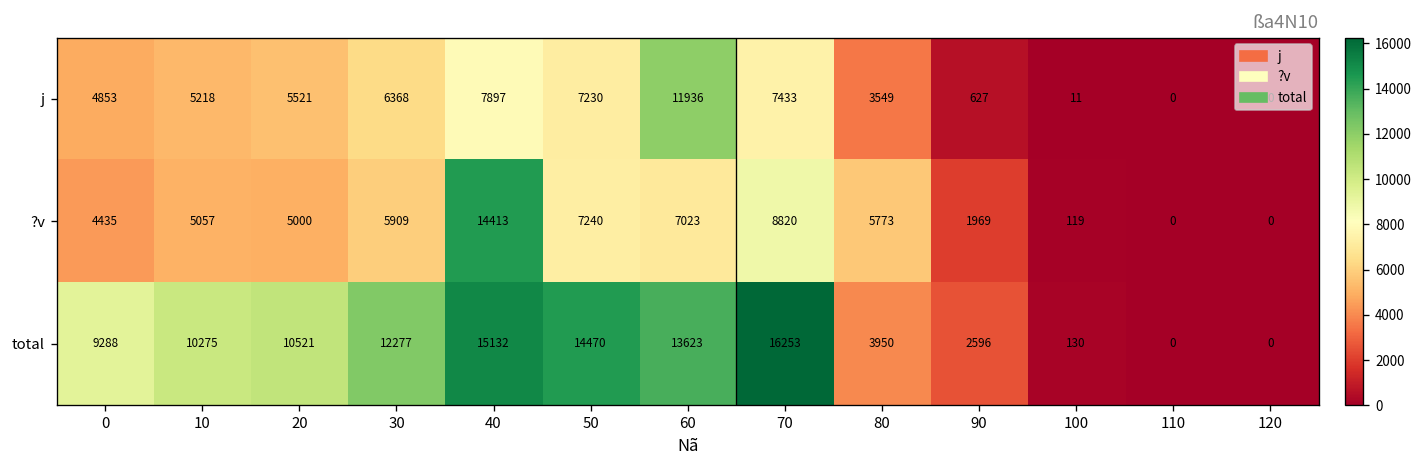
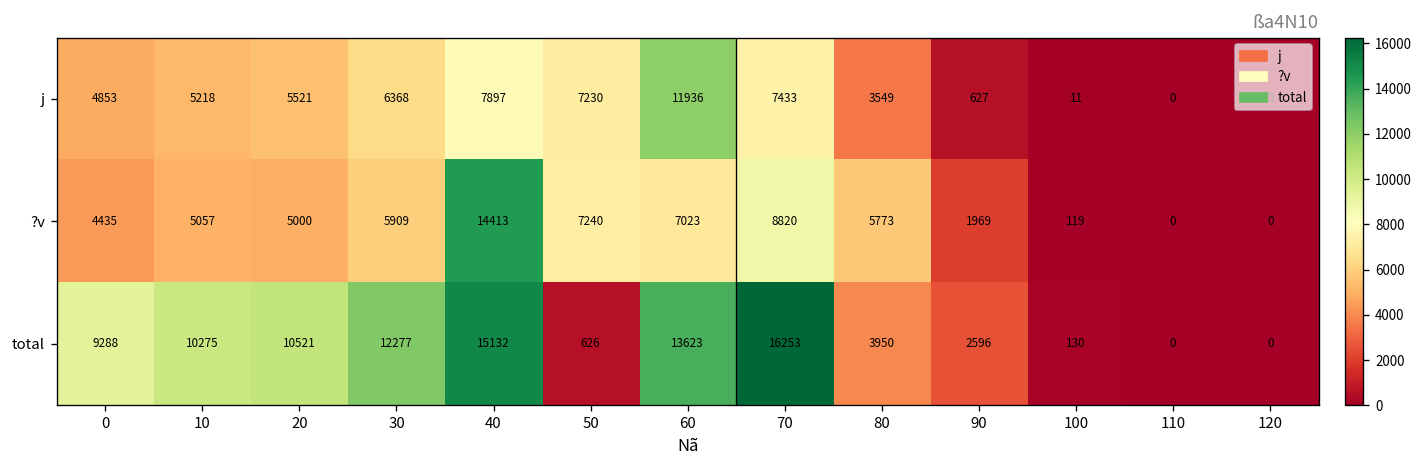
  {
    "j": {
      "0": 4853,
      "10": 5218,
      "20": 5521,
      "30": 6368,
      "40": 7897,
      "50": 7230,
      "60": 11936,
      "70": 7433,
      "80": 3549,
      "90": 627,
      "100": 11,
      "110": 0
    },
    "?v": {
      "0": 4435,
      "10": 5057,
      "20": 5000,
      "30": 5909,
      "40": 14413,
      "50": 7240,
      "60": 7023,
      "70": 8820,
      "80": 5773,
      "90": 1969,
      "100": 119,
      "110": 0,
      "120": 0
    },
    "total": {
      "0": 9288,
      "10": 10275,
      "20": 10521,
      "30": 12277,
      "40": 15132,
-     "50": 14470,
+     "50": 626,
      "60": 13623,
      "70": 16253,
      "80": 3950,
      "90": 2596,
      "100": 130,
      "110": 0,
      "120": 0
    }
  }
